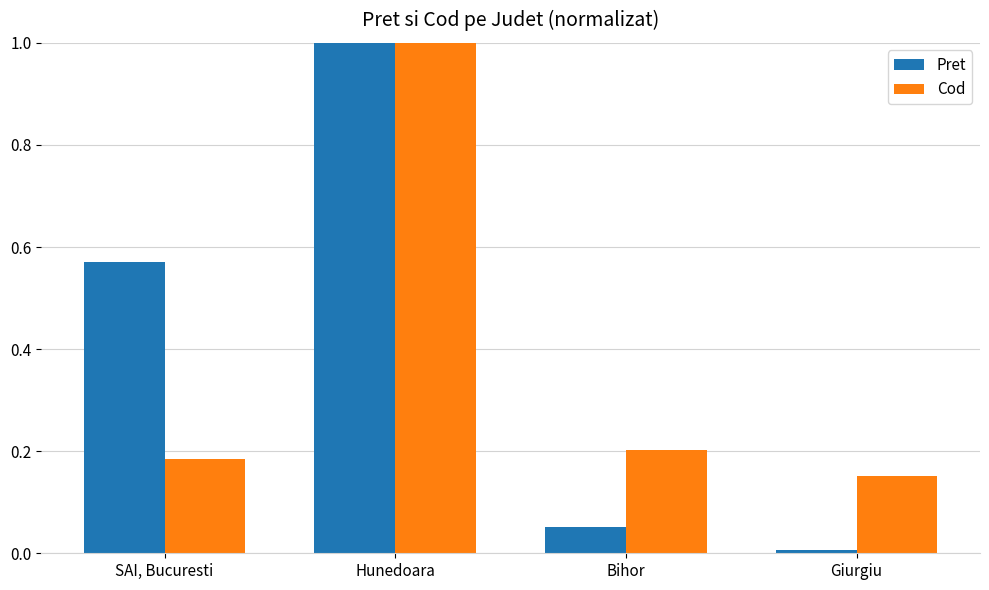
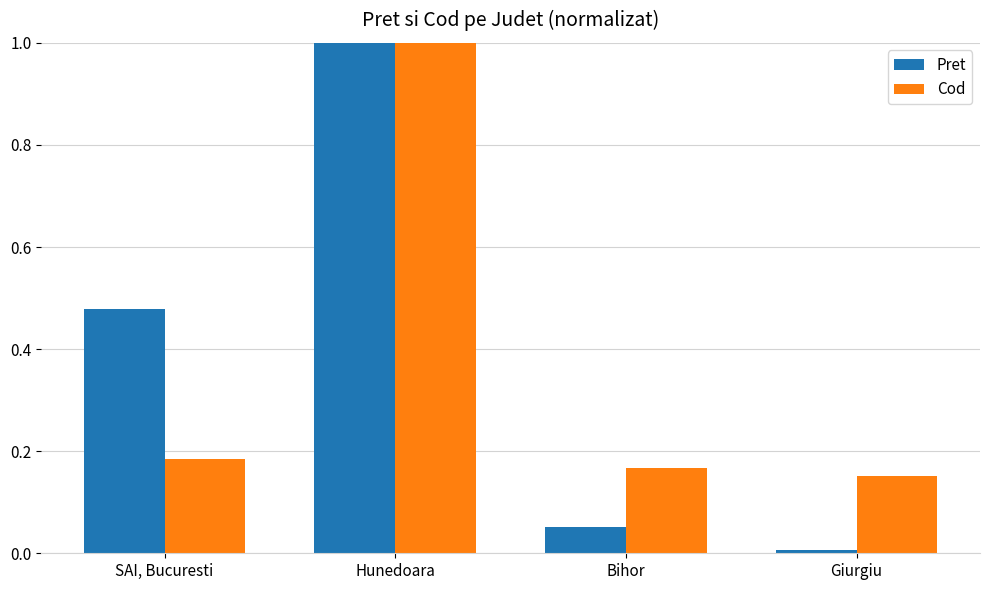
  {
    "Pret": {
-     "SAI, Bucuresti": 0.57,
+     "SAI, Bucuresti": 0.48,
      "Hunedoara": 1.00,
      "Bihor": 0.05,
      "Giurgiu": 0.01
    },
    "Cod": {
      "SAI, Bucuresti": 0.18,
      "Hunedoara": 1.00,
-     "Bihor": 0.20,
+     "Bihor": 0.17,
      "Giurgiu": 0.15
    }
  }
